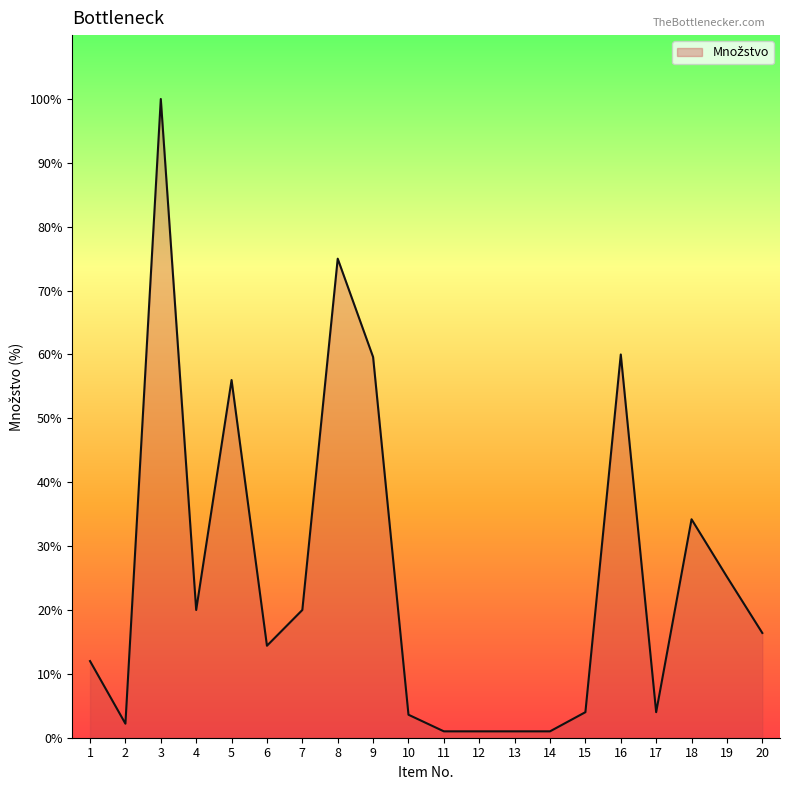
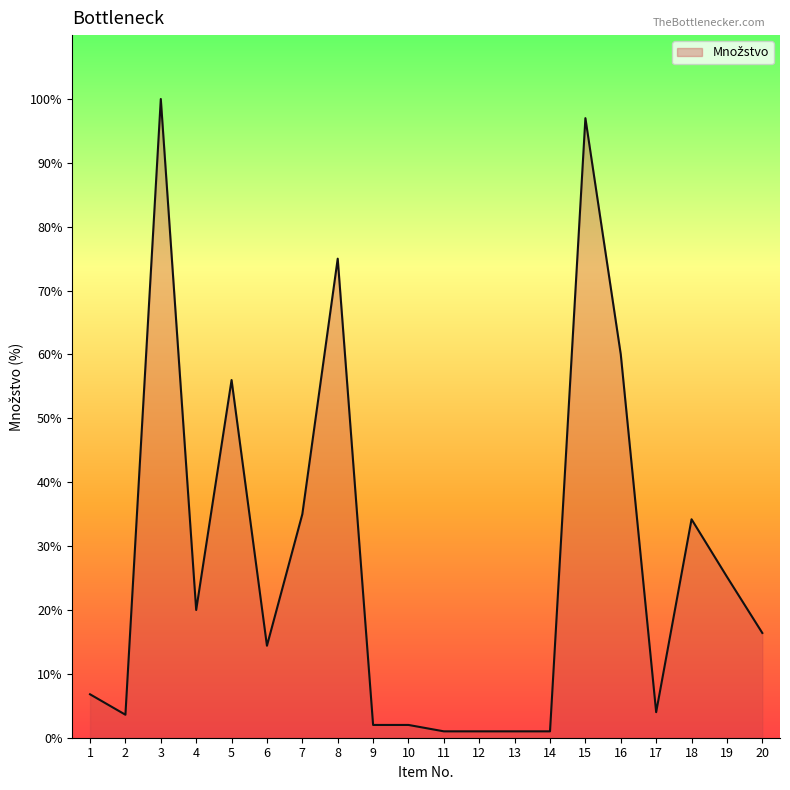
  {
-   "1": "12%",
-   "2": "2%",
+   "1": "7%",
+   "2": "4%",
    "3": "100%",
    "4": "20%",
    "5": "56%",
    "6": "14%",
-   "7": "20%",
+   "7": "35%",
    "8": "75%",
-   "9": "60%",
-   "10": "4%",
+   "9": "2%",
+   "10": "2%",
    "11": "1%",
    "12": "1%",
    "13": "1%",
    "14": "1%",
-   "15": "4%",
+   "15": "97%",
    "16": "60%",
    "17": "4%",
    "18": "34%",
    "19": "25%",
    "20": "16%"
  }
